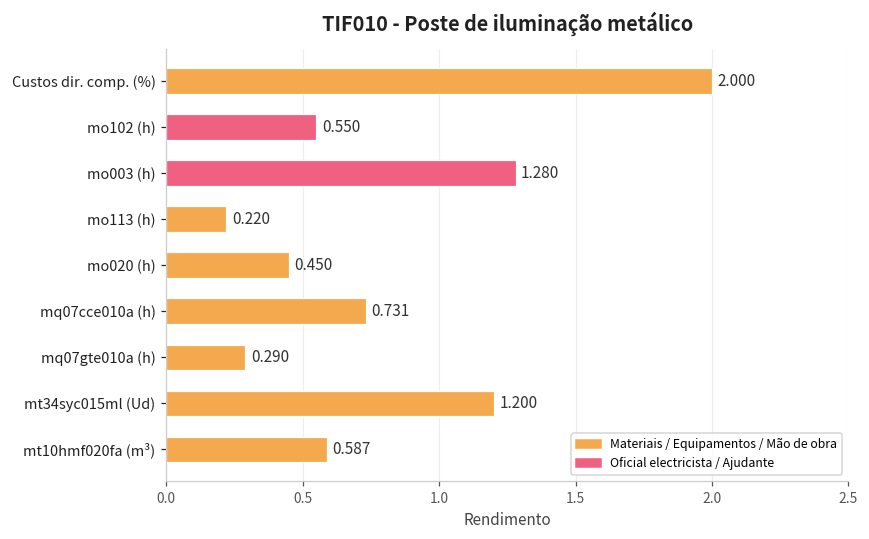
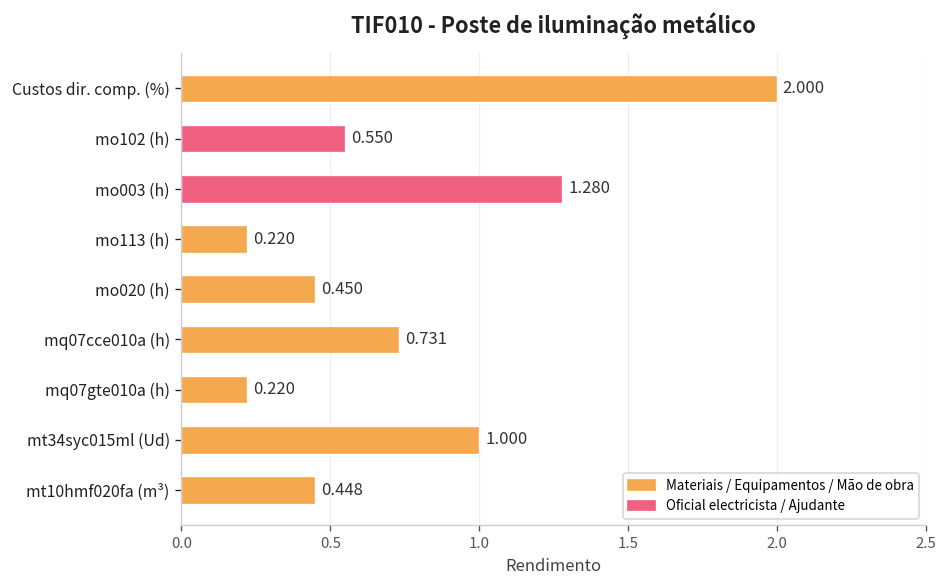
  {
    "Custos dir. comp. (%)": 2.000,
    "mo102 (h)": 0.550,
    "mo003 (h)": 1.280,
    "mo113 (h)": 0.220,
    "mo020 (h)": 0.450,
    "mq07cce010a (h)": 0.731,
-   "mq07gte010a (h)": 0.290,
-   "mt34syc015ml (Ud)": 1.200,
-   "mt10hmf020fa (m³)": 0.587
+   "mq07gte010a (h)": 0.220,
+   "mt34syc015ml (Ud)": 1.000,
+   "mt10hmf020fa (m³)": 0.448
  }
